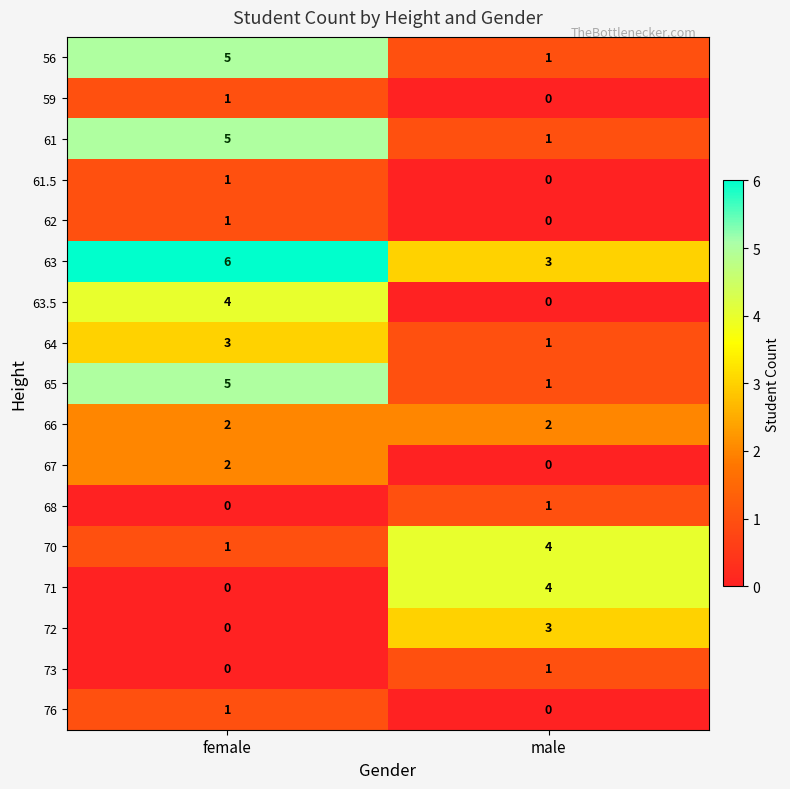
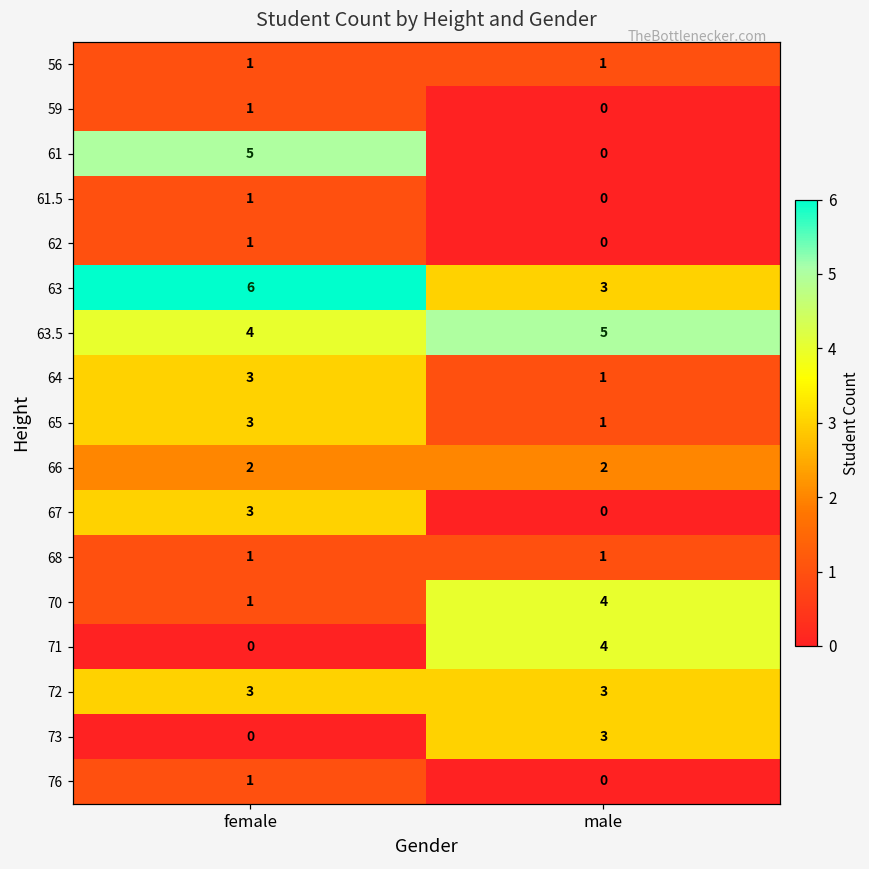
  {
    "56": {
-     "female": 5,
+     "female": 1,
      "male": 1
    },
    "59": {
      "female": 1,
      "male": 0
    },
    "61": {
      "female": 5,
-     "male": 1
+     "male": 0
    },
    "61.5": {
      "female": 1,
      "male": 0
    },
    "62": {
      "female": 1,
      "male": 0
    },
    "63": {
      "female": 6,
      "male": 3
    },
    "63.5": {
      "female": 4,
-     "male": 0
+     "male": 5
    },
    "64": {
      "female": 3,
      "male": 1
    },
    "65": {
-     "female": 5,
+     "female": 3,
      "male": 1
    },
    "66": {
      "female": 2,
      "male": 2
    },
    "67": {
-     "female": 2,
+     "female": 3,
      "male": 0
    },
    "68": {
-     "female": 0,
+     "female": 1,
      "male": 1
    },
    "70": {
      "female": 1,
      "male": 4
    },
    "71": {
      "female": 0,
      "male": 4
    },
    "72": {
-     "female": 0,
+     "female": 3,
      "male": 3
    },
    "73": {
      "female": 0,
-     "male": 1
+     "male": 3
    },
    "76": {
      "female": 1,
      "male": 0
    }
  }
